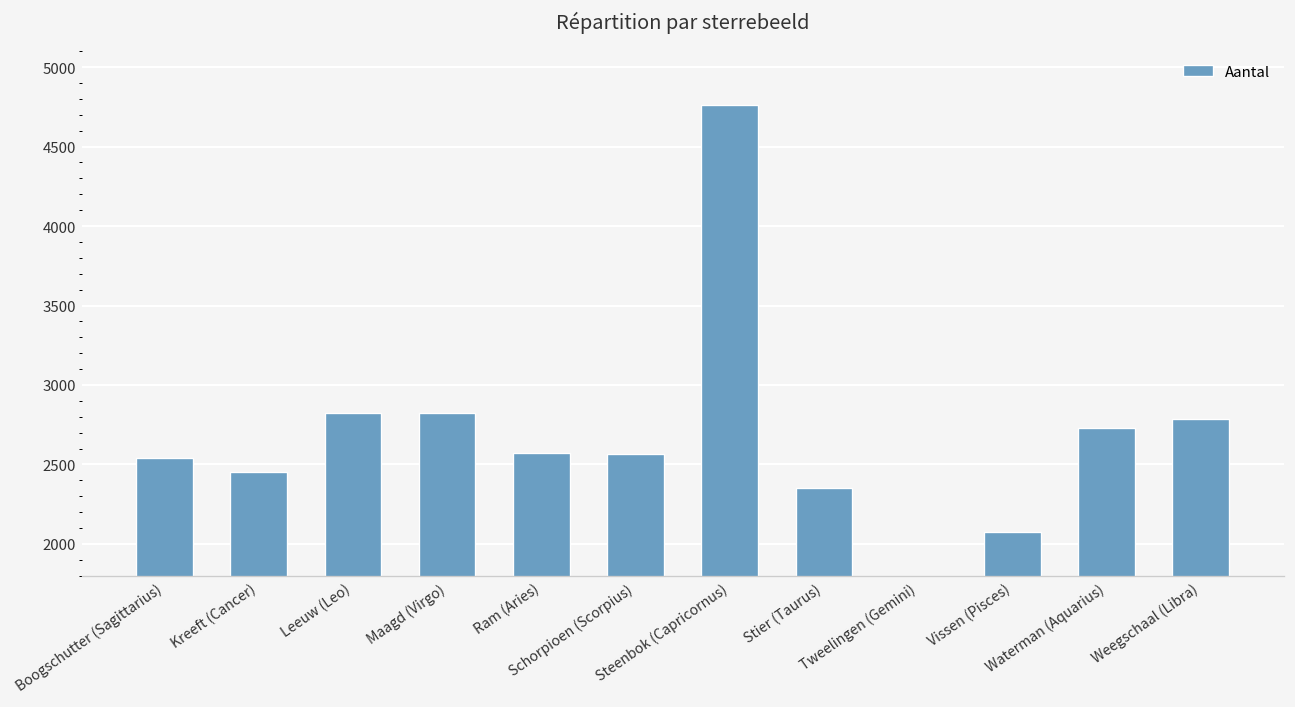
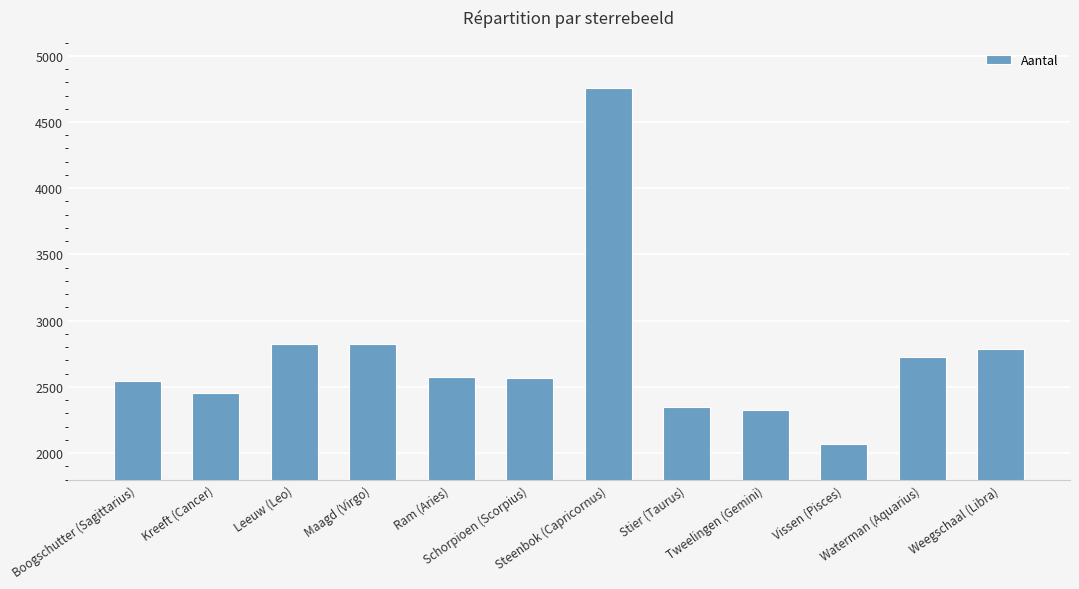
  {
    "Boogschutter (Sagittarius)": 2540,
    "Kreeft (Cancer)": 2450,
    "Leeuw (Leo)": 2830,
    "Maagd (Virgo)": 2820,
    "Ram (Aries)": 2570,
    "Schorpioen (Scorpius)": 2570,
    "Steenbok (Capricornus)": 4760,
    "Stier (Taurus)": 2350,
-   "Tweelingen (Gemini)": 1800,
+   "Tweelingen (Gemini)": 2330,
    "Vissen (Pisces)": 2070,
    "Waterman (Aquarius)": 2730,
    "Weegschaal (Libra)": 2780
  }
